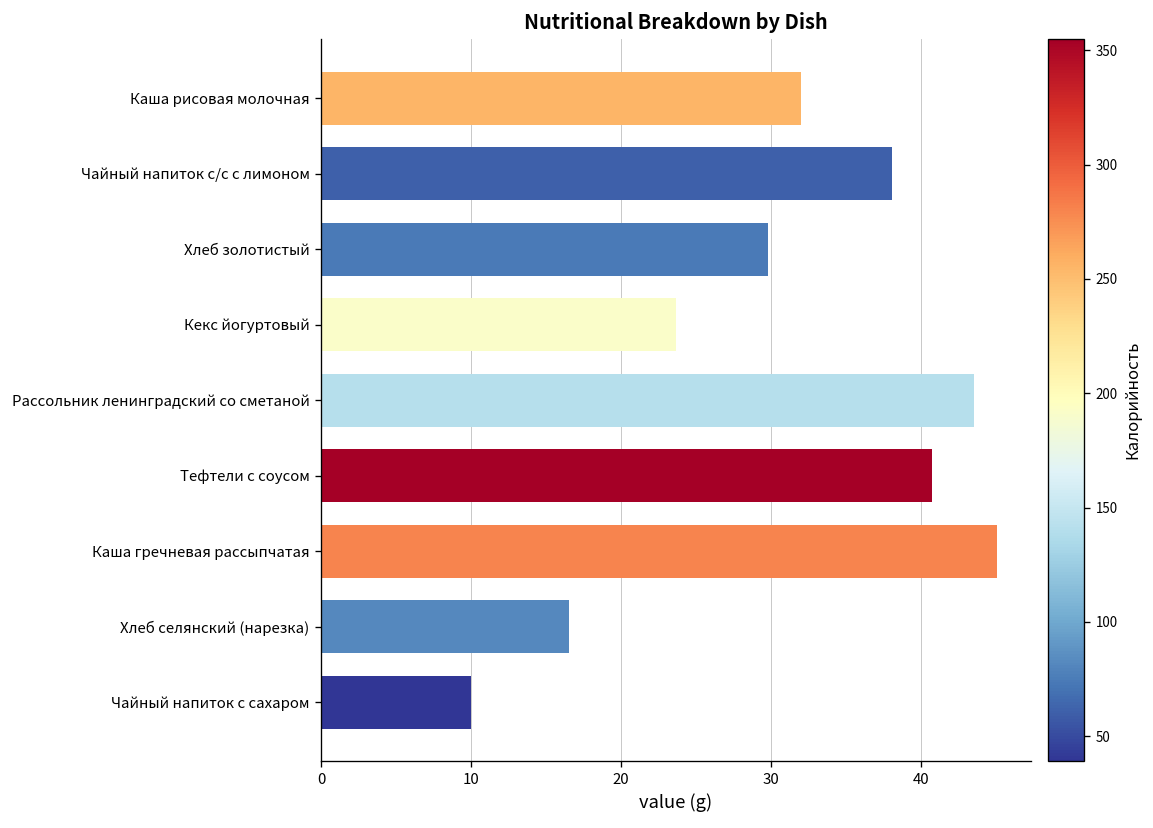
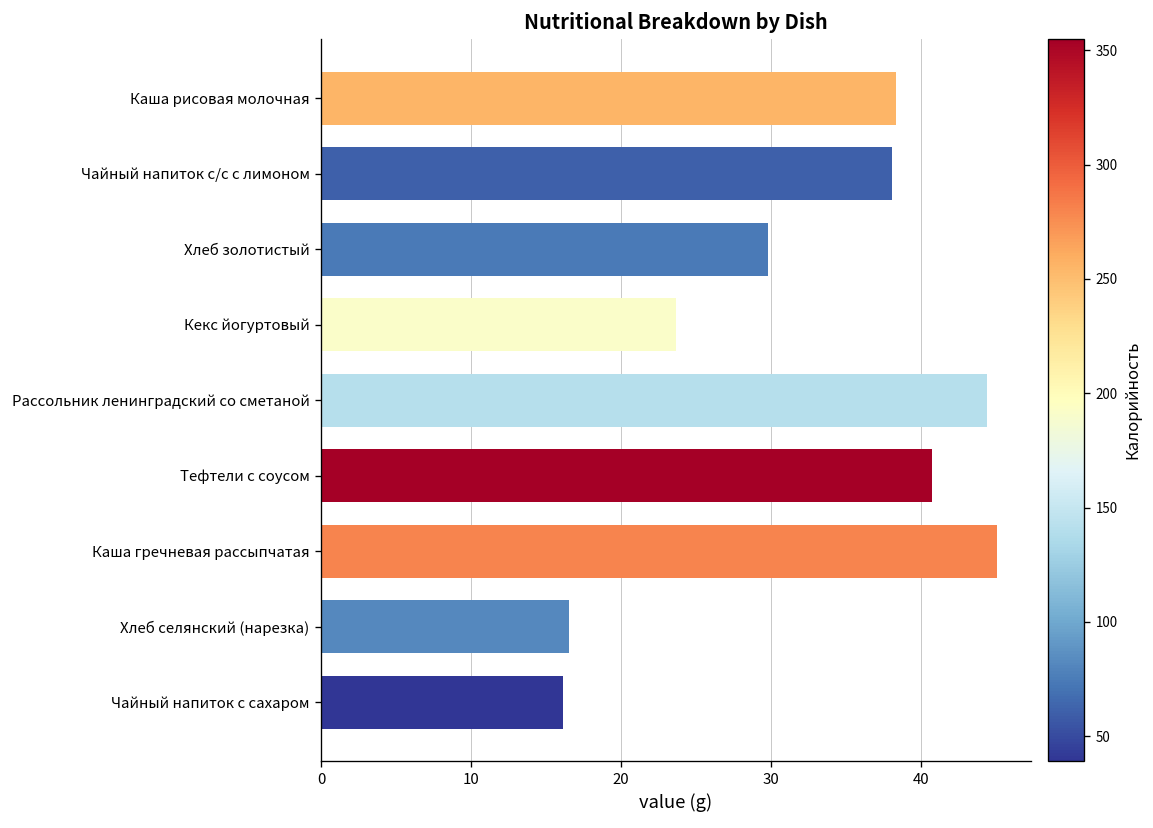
  {
-   "Каша рисовая молочная": 32.0,
+   "Каша рисовая молочная": 38.4,
    "Чайный напиток с/с с лимоном": 38.1,
    "Хлеб золотистый": 29.8,
    "Кекс йогуртовый": 23.7,
-   "Рассольник ленинградский со сметаной": 43.5,
+   "Рассольник ленинградский со сметаной": 44.5,
    "Тефтели с соусом": 40.7,
    "Каша гречневая рассыпчатая": 45.1,
    "Хлеб селянский (нарезка)": 16.5,
-   "Чайный напиток с сахаром": 10.0
+   "Чайный напиток с сахаром": 16.1
  }
